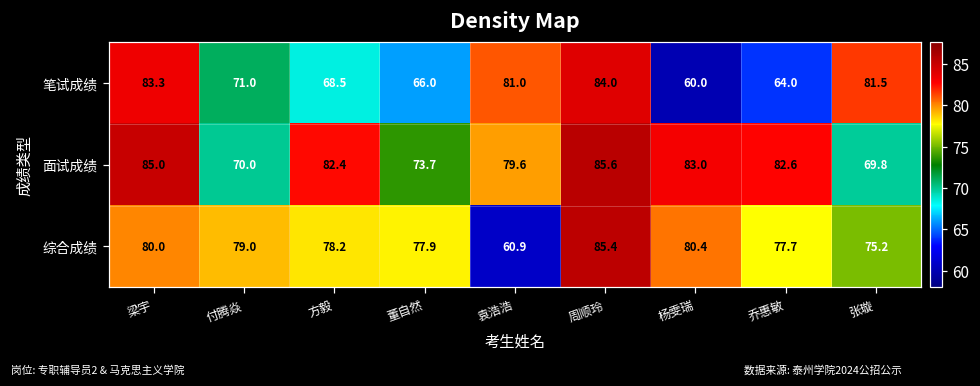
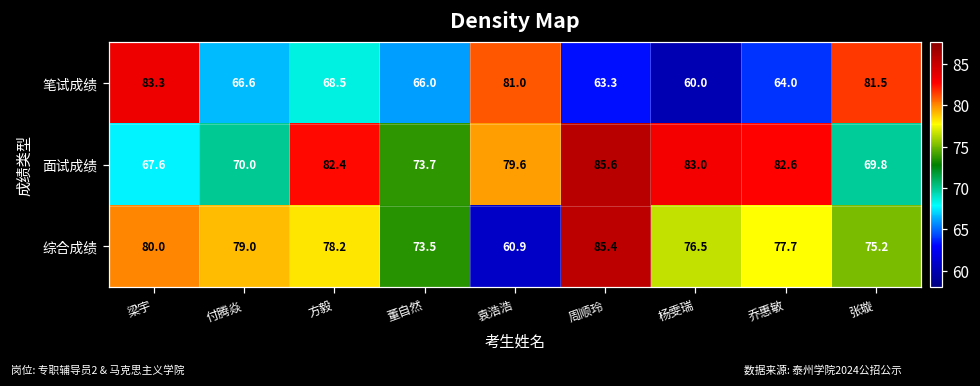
  {
    "笔试成绩": {
      "梁宇": 83.3,
-     "付腾焱": 71.0,
+     "付腾焱": 66.6,
      "方毅": 68.5,
      "董自然": 66.0,
      "袁浩浩": 81.0,
-     "周顺玲": 84.0,
+     "周顺玲": 63.3,
      "杨雯瑞": 60.0,
      "乔惠敏": 64.0,
      "张璇": 81.5
    },
    "面试成绩": {
-     "梁宇": 85.0,
+     "梁宇": 67.6,
      "付腾焱": 70.0,
      "方毅": 82.4,
      "董自然": 73.7,
      "袁浩浩": 79.6,
      "周顺玲": 85.6,
      "杨雯瑞": 83.0,
      "乔惠敏": 82.6,
      "张璇": 69.8
    },
    "综合成绩": {
      "梁宇": 80.0,
      "付腾焱": 79.0,
      "方毅": 78.2,
-     "董自然": 77.9,
+     "董自然": 73.5,
      "袁浩浩": 60.9,
      "周顺玲": 85.4,
-     "杨雯瑞": 80.4,
+     "杨雯瑞": 76.5,
      "乔惠敏": 77.7,
      "张璇": 75.2
    }
  }
